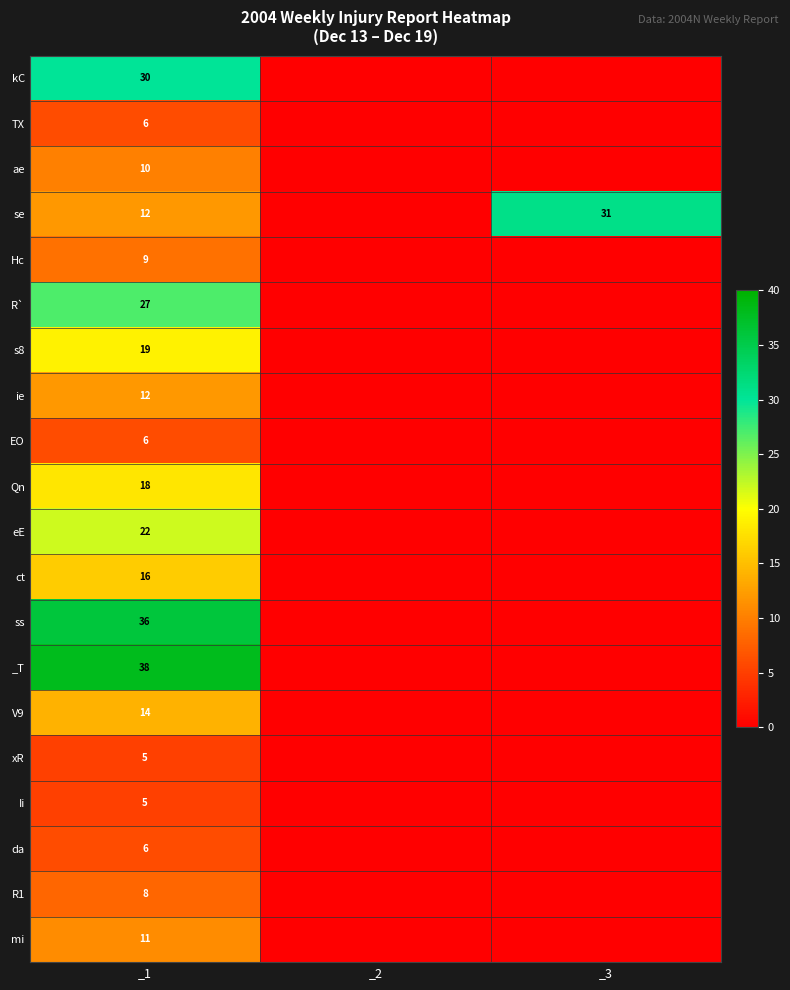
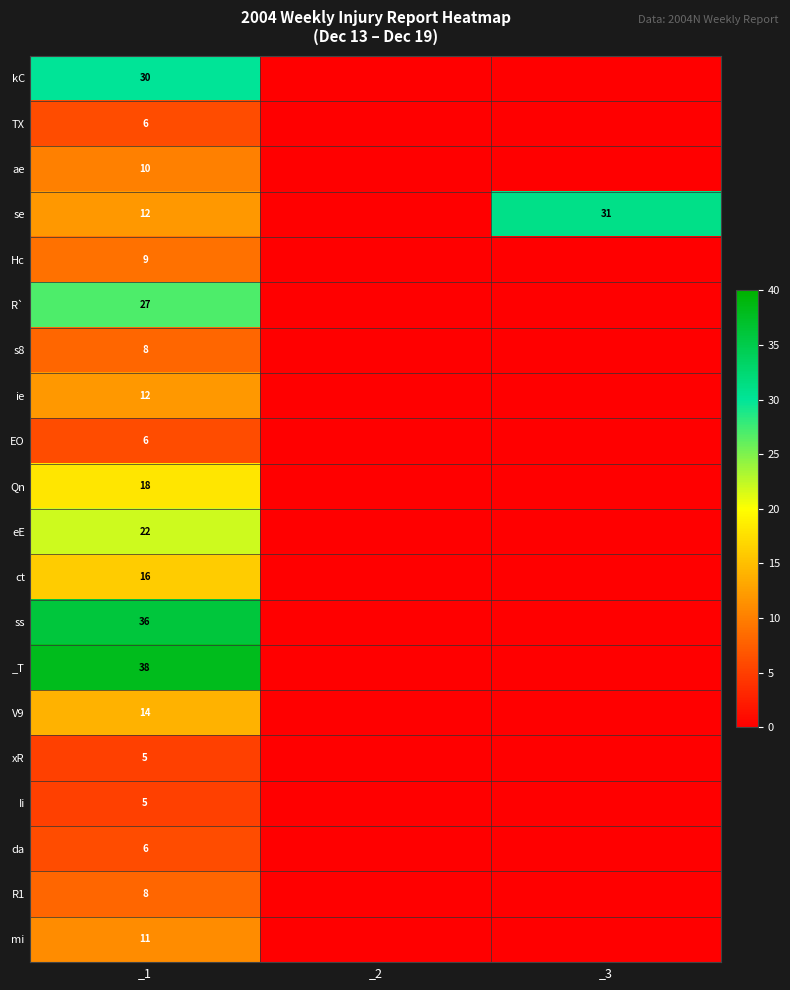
  {
    "kC": {
      "_1": 30
    },
    "TX": {
      "_1": 6
    },
    "ae": {
      "_1": 10
    },
    "se": {
      "_1": 12,
      "_3": 31
    },
    "Hc": {
      "_1": 9
    },
    "R`": {
      "_1": 27
    },
    "s8": {
-     "_1": 19
+     "_1": 8
    },
    "ie": {
      "_1": 12
    },
    "EO": {
      "_1": 6
    },
    "Qn": {
      "_1": 18
    },
    "eE": {
      "_1": 22
    },
    "ct": {
      "_1": 16
    },
    "ss": {
      "_1": 36
    },
    "_T": {
      "_1": 38
    },
    "V9": {
      "_1": 14
    },
    "xR": {
      "_1": 5
    },
    "Ii": {
      "_1": 5
    },
    "da": {
      "_1": 6
    },
    "R1": {
      "_1": 8
    },
    "mi": {
      "_1": 11
    }
  }
